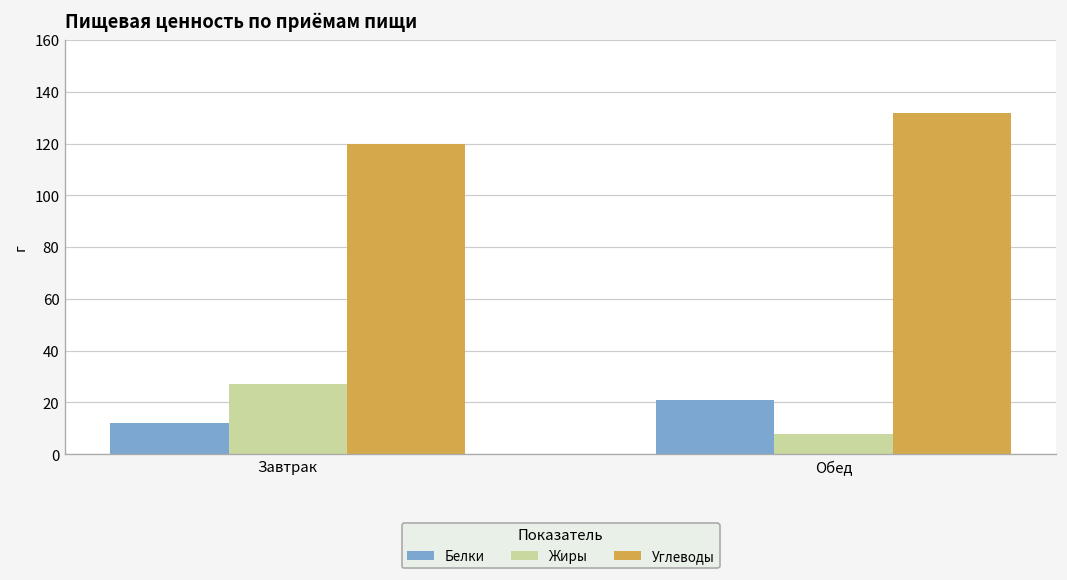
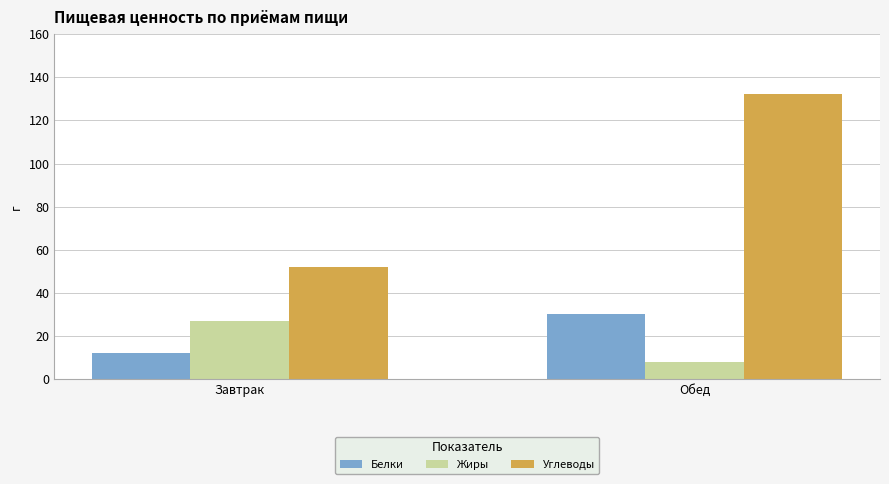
  {
    "Белки": {
      "Завтрак": 12,
-     "Обед": 21
+     "Обед": 30
    },
    "Жиры": {
      "Завтрак": 27,
      "Обед": 8
    },
    "Углеводы": {
-     "Завтрак": 120,
+     "Завтрак": 52,
      "Обед": 132
    }
  }
